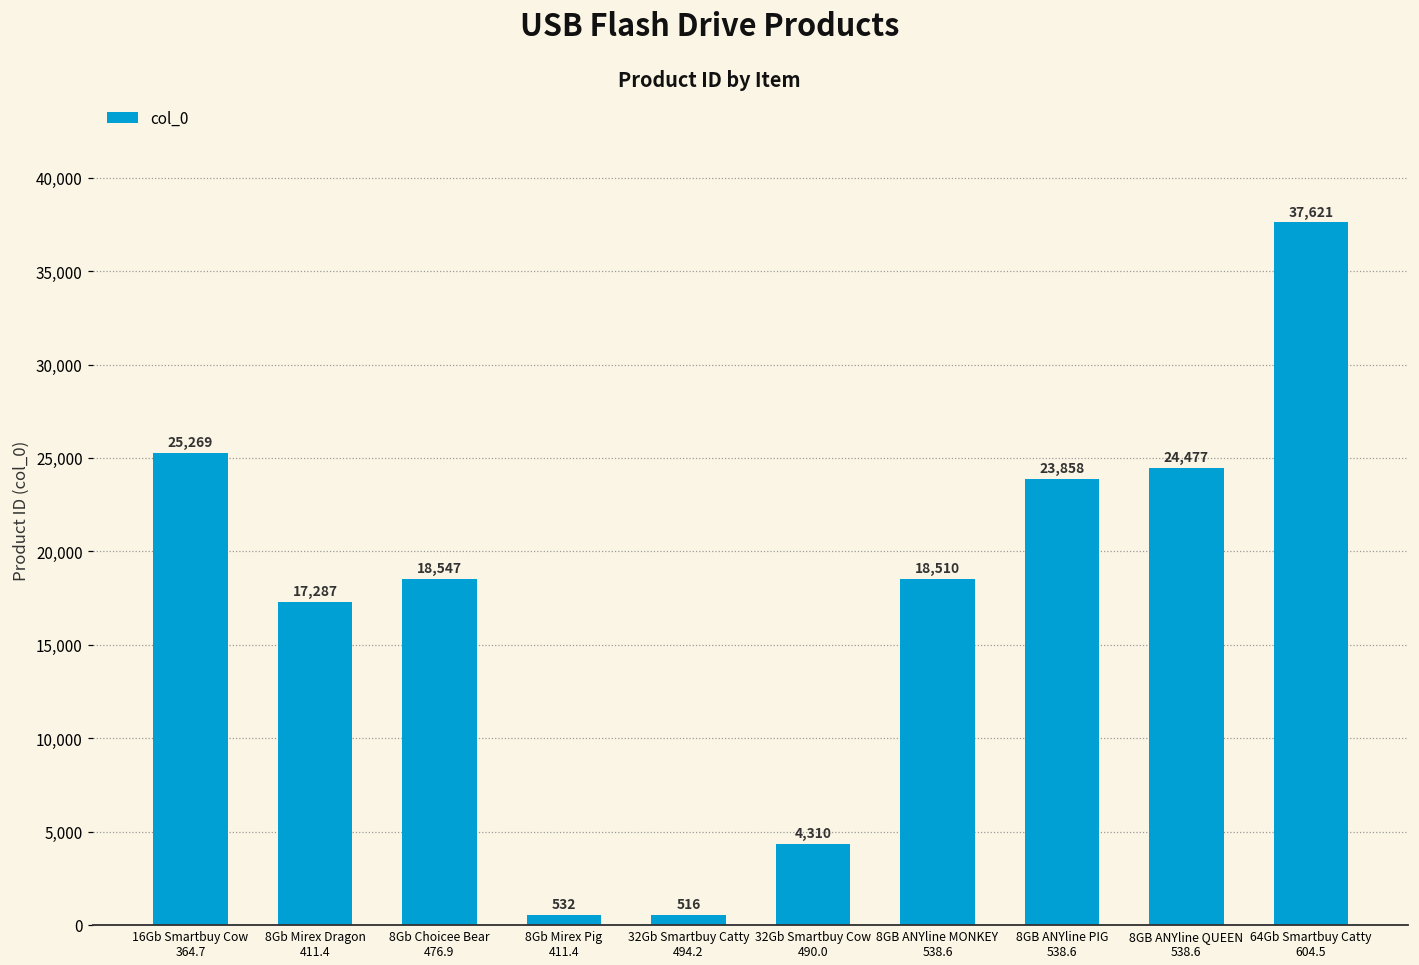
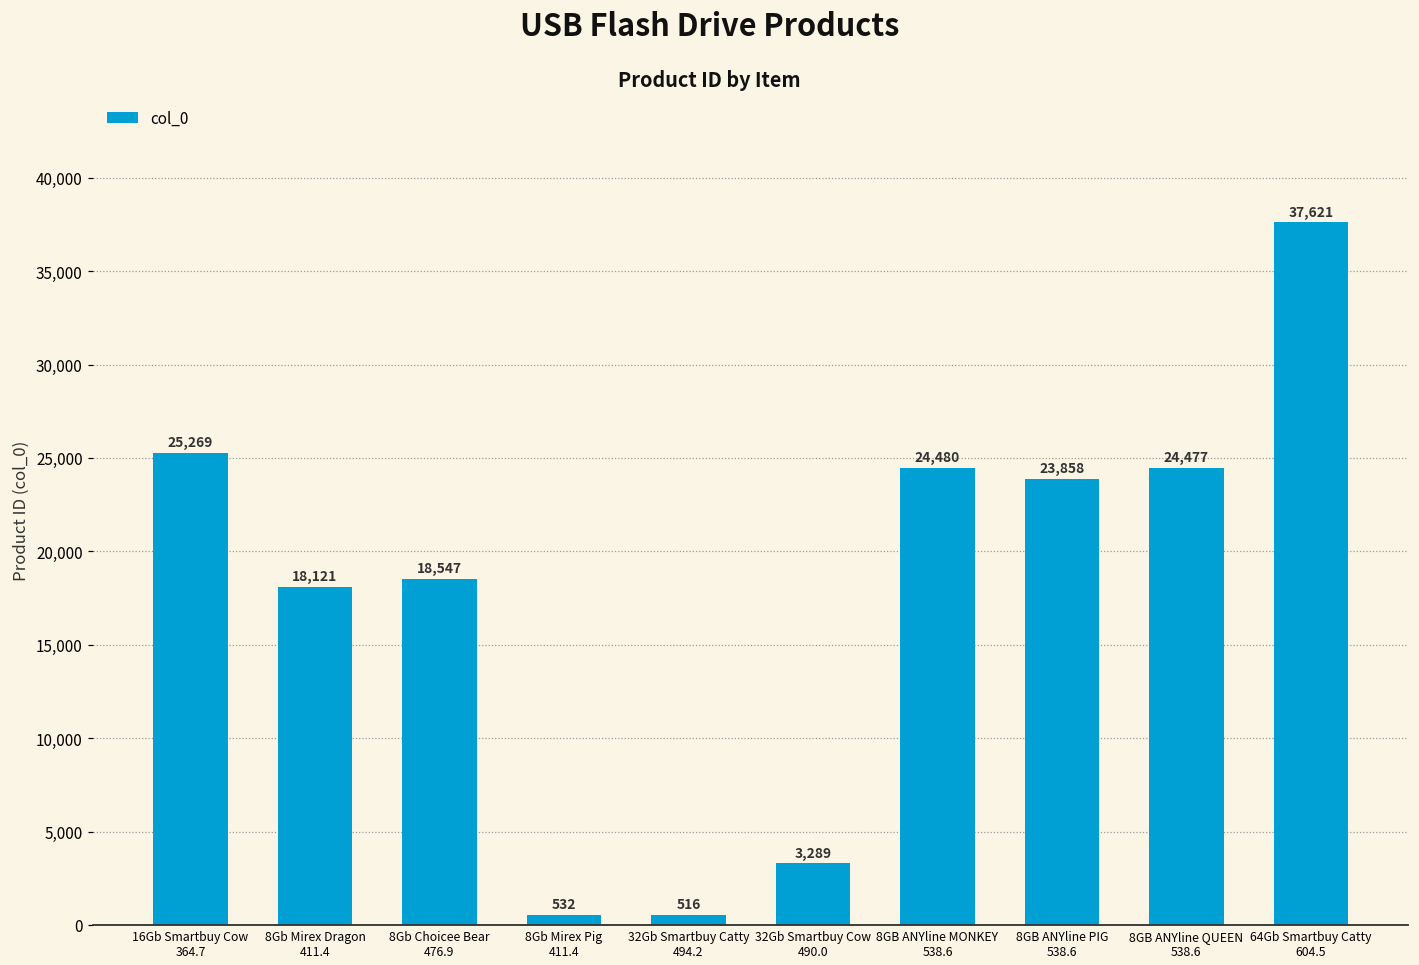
  {
    "16Gb Smartbuy Cow 364.7": "25,269",
-   "8Gb Mirex Dragon 411.4": "17,287",
+   "8Gb Mirex Dragon 411.4": "18,121",
    "8Gb Choicee Bear 476.9": "18,547",
    "8Gb Mirex Pig 411.4": "532",
    "32Gb Smartbuy Catty 494.2": "516",
-   "32Gb Smartbuy Cow 490.0": "4,310",
-   "8GB ANYline MONKEY 538.6": "18,510",
+   "32Gb Smartbuy Cow 490.0": "3,289",
+   "8GB ANYline MONKEY 538.6": "24,480",
    "8GB ANYline PIG 538.6": "23,858",
    "8GB ANYline QUEEN 538.6": "24,477",
    "64Gb Smartbuy Catty 604.5": "37,621"
  }
